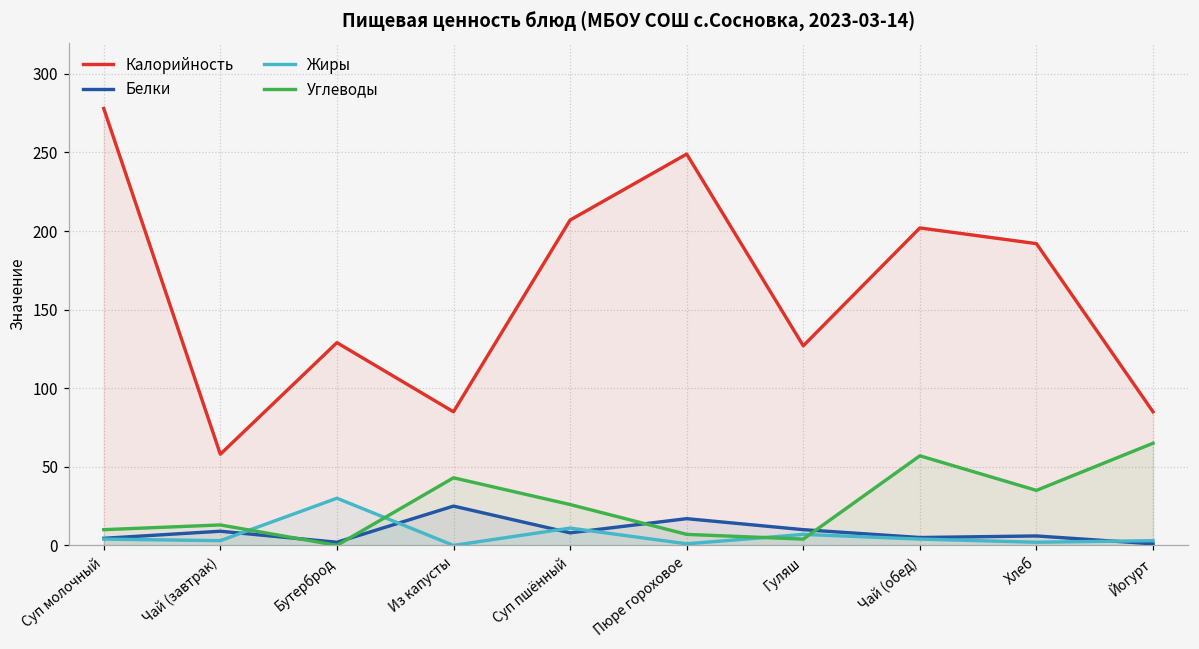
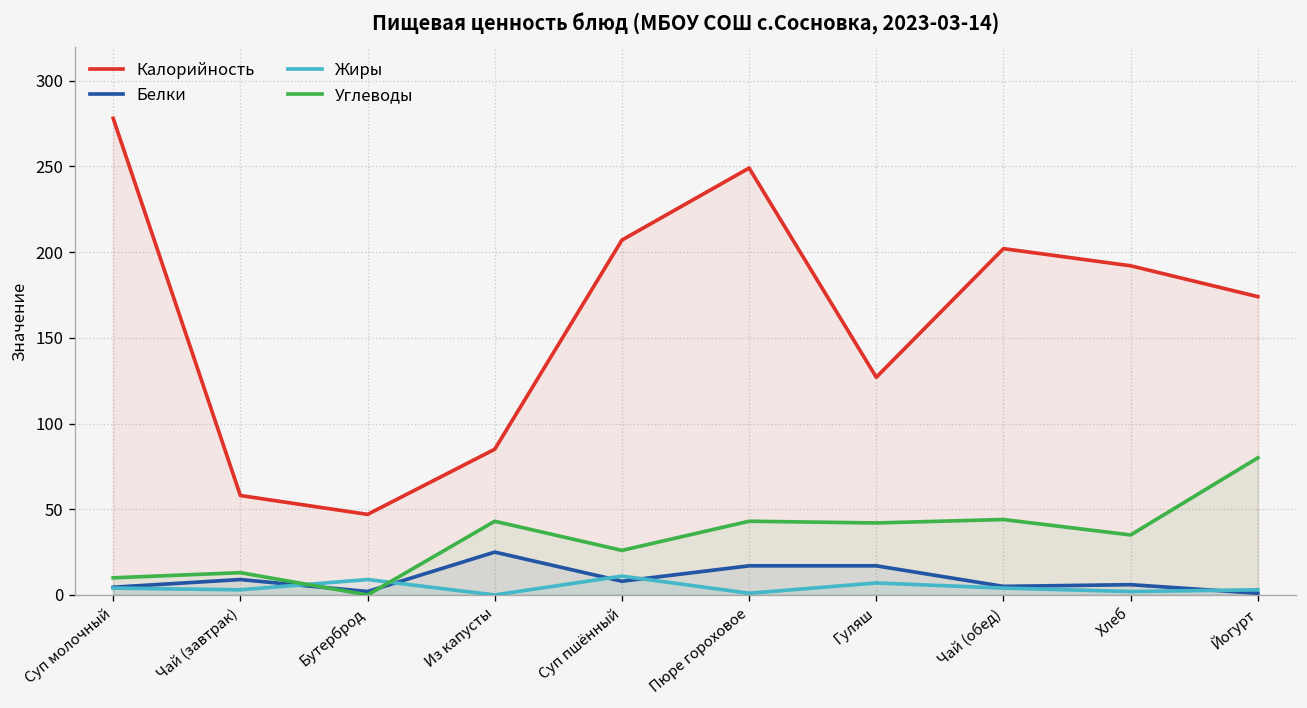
  {
    "Калорийность": {
      "Суп молочный": 278,
      "Чай (завтрак)": 58,
-     "Бутерброд": 129,
+     "Бутерброд": 47,
      "Из капусты": 85,
      "Суп пшённый": 207,
      "Пюре гороховое": 249,
      "Гуляш": 127,
      "Чай (обед)": 202,
      "Хлеб": 192,
-     "Йогурт": 85
+     "Йогурт": 174
    },
    "Белки": {
      "Чай (завтрак)": 9,
      "Бутерброд": 2,
      "Из капусты": 25,
      "Суп пшённый": 8,
      "Пюре гороховое": 17,
-     "Гуляш": 10,
+     "Гуляш": 17,
      "Хлеб": 6,
      "Йогурт": 1
    },
    "Жиры": {
      "Чай (завтрак)": 3,
-     "Бутерброд": 30,
+     "Бутерброд": 9,
      "Из капусты": 0,
      "Суп пшённый": 11,
      "Пюре гороховое": 1,
      "Гуляш": 7,
      "Хлеб": 2,
      "Йогурт": 3
    },
    "Углеводы": {
      "Суп молочный": 10,
      "Чай (завтрак)": 13,
      "Бутерброд": 0,
      "Из капусты": 43,
      "Суп пшённый": 26,
-     "Пюре гороховое": 7,
-     "Гуляш": 4,
-     "Чай (обед)": 57,
+     "Пюре гороховое": 43,
+     "Гуляш": 42,
+     "Чай (обед)": 44,
      "Хлеб": 35,
-     "Йогурт": 65
+     "Йогурт": 80
    }
  }
